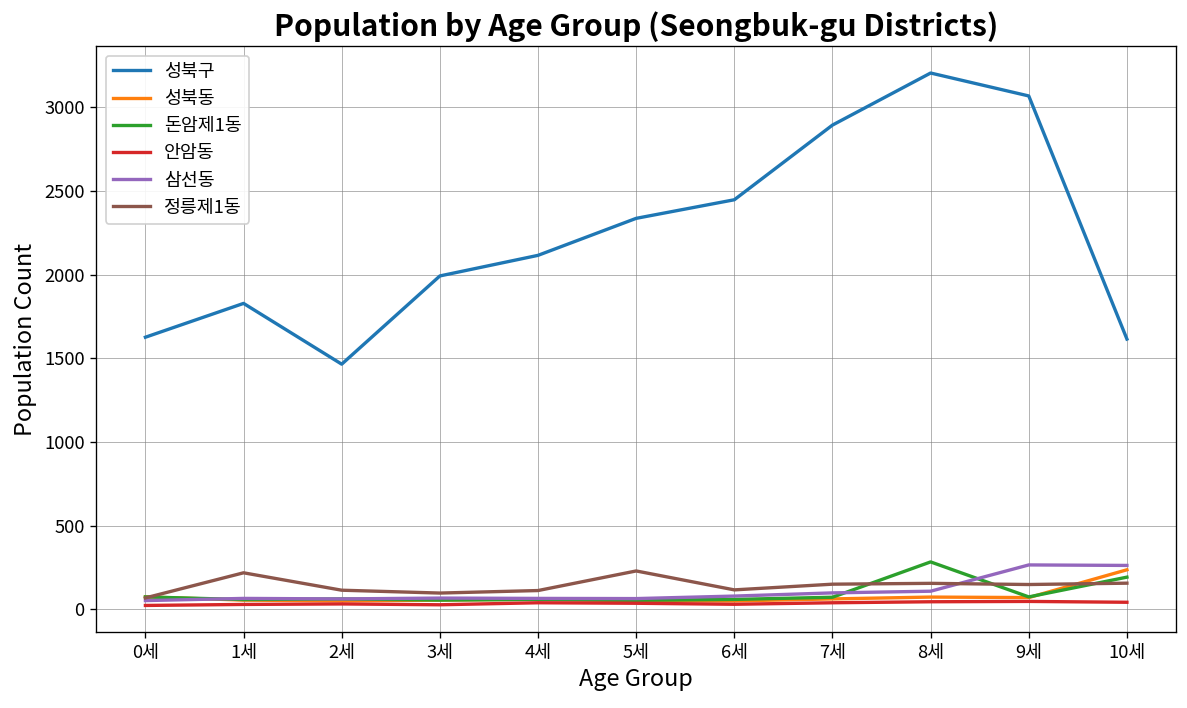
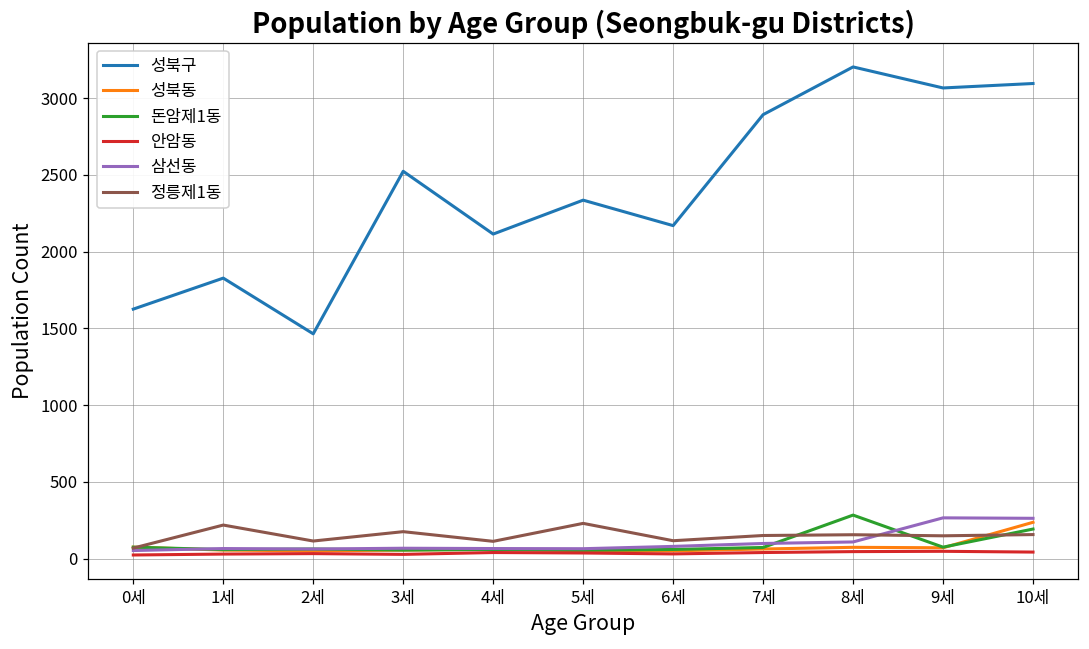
  {
    "성북구": {
      "0세": 1630,
      "1세": 1830,
      "2세": 1470,
-     "3세": 1990,
+     "3세": 2520,
      "4세": 2120,
      "5세": 2340,
-     "6세": 2450,
+     "6세": 2170,
      "7세": 2890,
      "8세": 3200,
      "9세": 3070,
-     "10세": 1620
+     "10세": 3100
    },
    "성북동": {
      "8세": 70,
      "10세": 240
    },
    "돈암제1동": {
      "8세": 280,
      "10세": 190
    },
    "안암동": {
      "0세": 20,
      "1세": 30,
      "3세": 30,
      "4세": 40,
      "6세": 30,
      "7세": 40,
      "8세": 50,
      "9세": 50,
      "10세": 40
    },
    "삼선동": {
      "6세": 80,
      "7세": 100,
      "8세": 110,
      "9세": 270,
      "10세": 260
    },
    "정릉제1동": {
      "1세": 220,
      "2세": 120,
-     "3세": 100,
+     "3세": 180,
      "4세": 110,
      "5세": 230,
      "6세": 120,
      "7세": 150,
      "8세": 160,
      "9세": 150,
      "10세": 160
    }
  }
